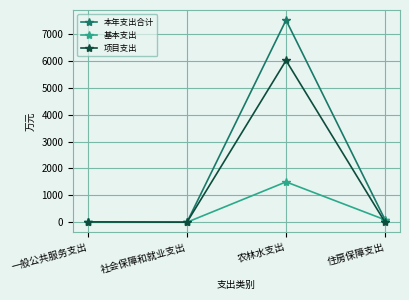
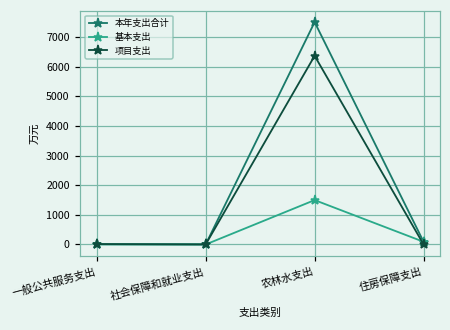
  {
    "项目支出": {
-     "农林水支出": 6000
+     "农林水支出": 6400
    }
  }
